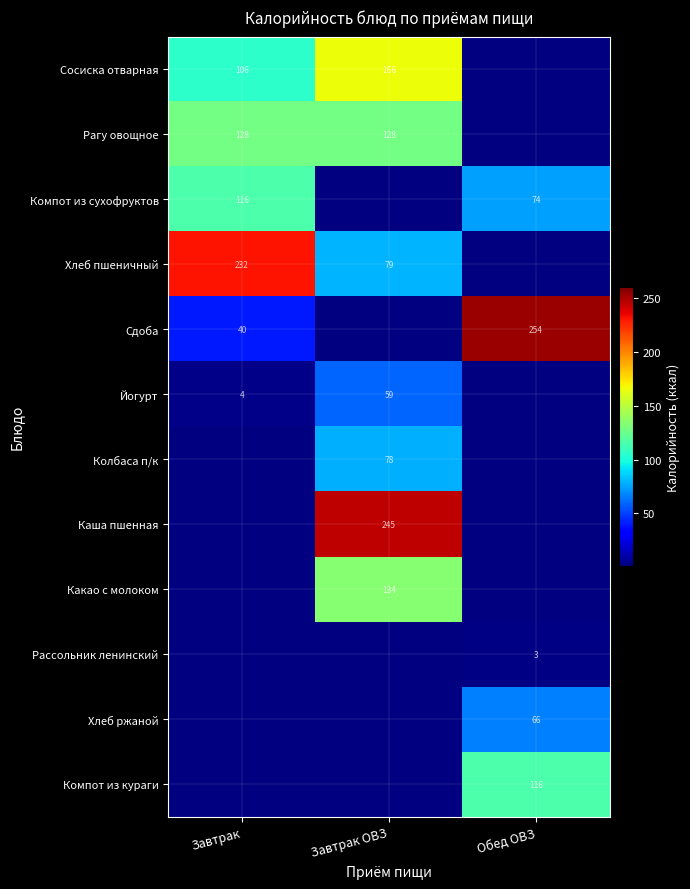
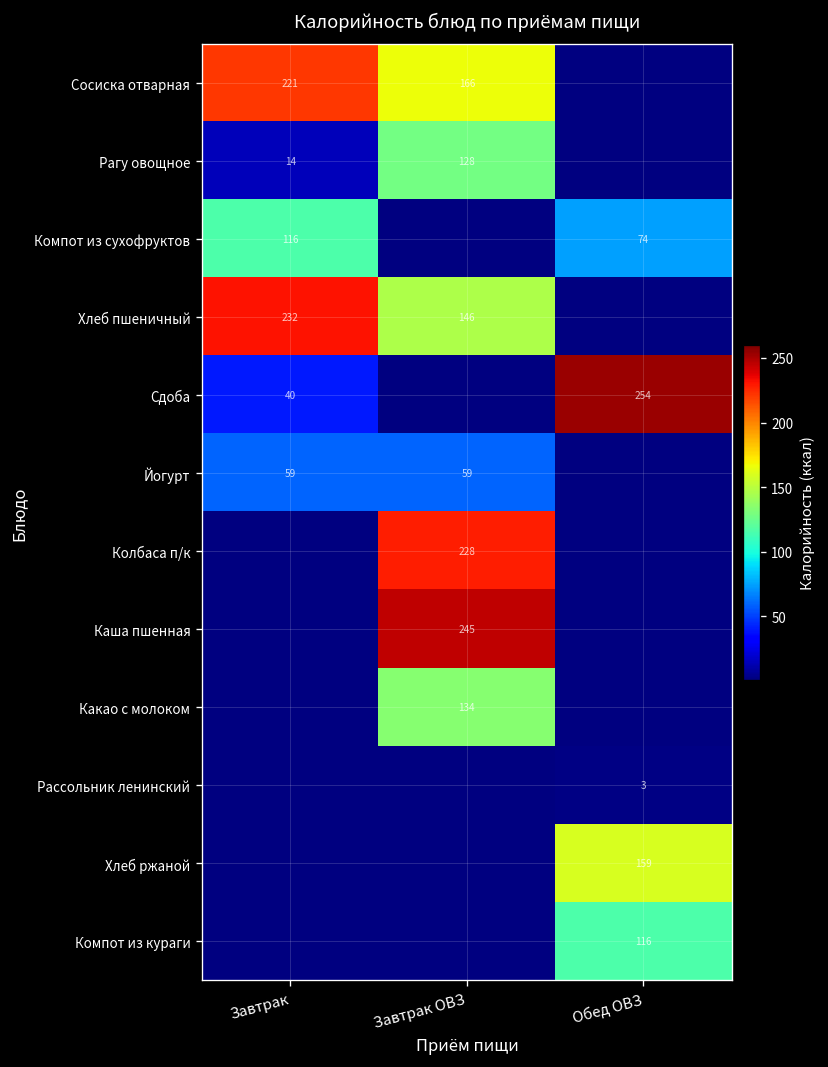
  {
    "Сосиска отварная": {
-     "Завтрак": 106,
+     "Завтрак": 221,
      "Завтрак ОВЗ": 166
    },
    "Рагу овощное": {
-     "Завтрак": 128,
+     "Завтрак": 14,
      "Завтрак ОВЗ": 128
    },
    "Компот из сухофруктов": {
      "Завтрак": 116,
      "Обед ОВЗ": 74
    },
    "Хлеб пшеничный": {
      "Завтрак": 232,
-     "Завтрак ОВЗ": 79
+     "Завтрак ОВЗ": 146
    },
    "Сдоба": {
      "Завтрак": 40,
      "Обед ОВЗ": 254
    },
    "Йогурт": {
-     "Завтрак": 4,
+     "Завтрак": 59,
      "Завтрак ОВЗ": 59
    },
    "Колбаса п/к": {
-     "Завтрак ОВЗ": 78
+     "Завтрак ОВЗ": 228
    },
    "Каша пшенная": {
      "Завтрак ОВЗ": 245
    },
    "Какао с молоком": {
      "Завтрак ОВЗ": 134
    },
    "Рассольник ленинский": {
      "Обед ОВЗ": 3
    },
    "Хлеб ржаной": {
-     "Обед ОВЗ": 66
+     "Обед ОВЗ": 159
    },
    "Компот из кураги": {
      "Обед ОВЗ": 116
    }
  }
